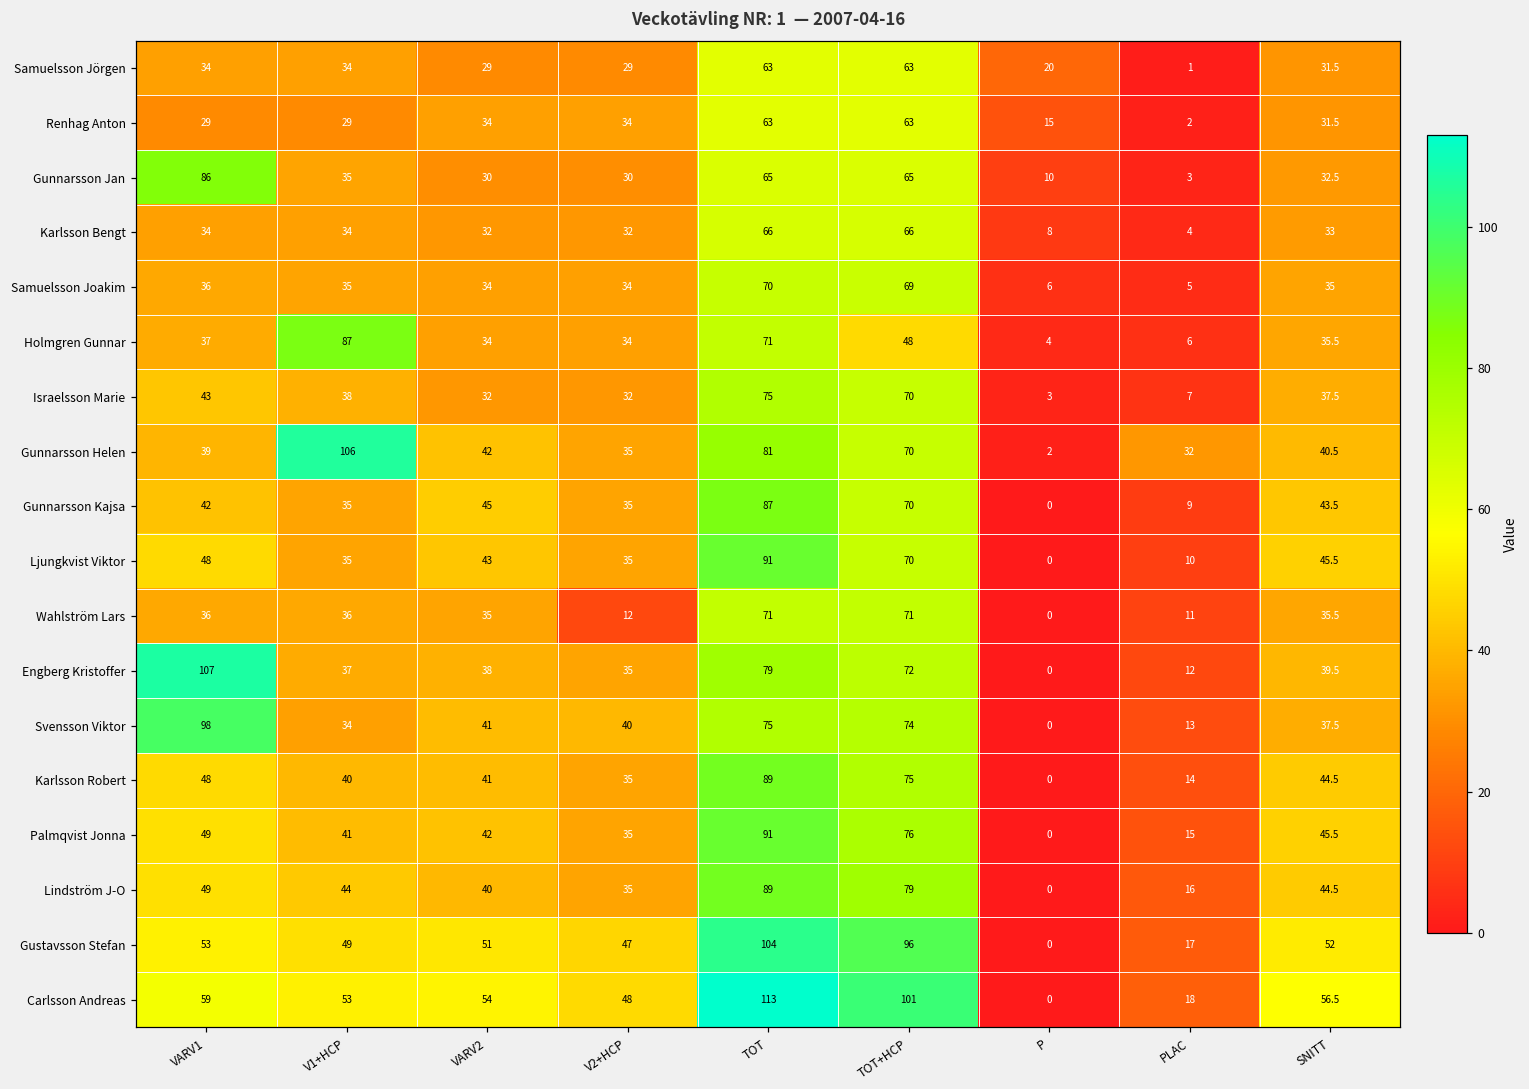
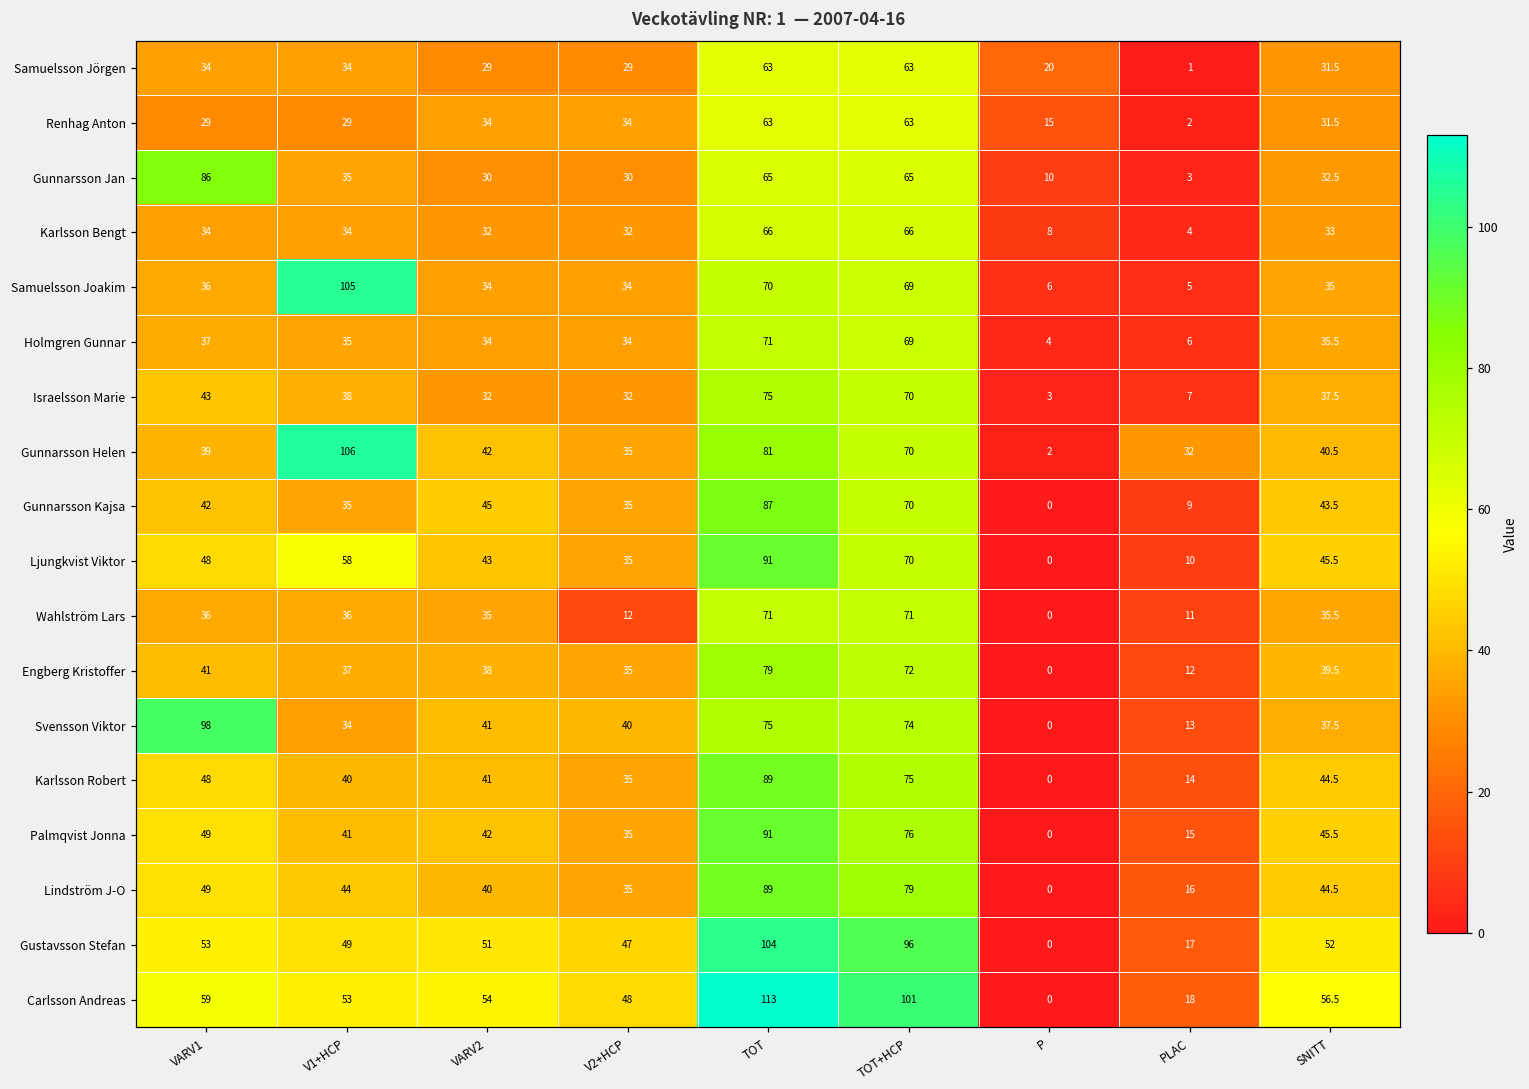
  {
    "Samuelsson Jörgen": {
      "VARV1": 34,
      "V1+HCP": 34,
      "VARV2": 29,
      "V2+HCP": 29,
      "TOT": 63,
      "TOT+HCP": 63,
      "P": 20,
      "PLAC": 1,
      "SNITT": 31.5
    },
    "Renhag Anton": {
      "VARV1": 29,
      "V1+HCP": 29,
      "VARV2": 34,
      "V2+HCP": 34,
      "TOT": 63,
      "TOT+HCP": 63,
      "P": 15,
      "PLAC": 2,
      "SNITT": 31.5
    },
    "Gunnarsson Jan": {
      "VARV1": 86,
      "V1+HCP": 35,
      "VARV2": 30,
      "V2+HCP": 30,
      "TOT": 65,
      "TOT+HCP": 65,
      "P": 10,
      "PLAC": 3,
      "SNITT": 32.5
    },
    "Karlsson Bengt": {
      "VARV1": 34,
      "V1+HCP": 34,
      "VARV2": 32,
      "V2+HCP": 32,
      "TOT": 66,
      "TOT+HCP": 66,
      "P": 8,
      "PLAC": 4,
      "SNITT": 33
    },
    "Samuelsson Joakim": {
      "VARV1": 36,
-     "V1+HCP": 35,
+     "V1+HCP": 105,
      "VARV2": 34,
      "V2+HCP": 34,
      "TOT": 70,
      "TOT+HCP": 69,
      "P": 6,
      "PLAC": 5,
      "SNITT": 35
    },
    "Holmgren Gunnar": {
      "VARV1": 37,
-     "V1+HCP": 87,
+     "V1+HCP": 35,
      "VARV2": 34,
      "V2+HCP": 34,
      "TOT": 71,
-     "TOT+HCP": 48,
+     "TOT+HCP": 69,
      "P": 4,
      "PLAC": 6,
      "SNITT": 35.5
    },
    "Israelsson Marie": {
      "VARV1": 43,
      "V1+HCP": 38,
      "VARV2": 32,
      "V2+HCP": 32,
      "TOT": 75,
      "TOT+HCP": 70,
      "P": 3,
      "PLAC": 7,
      "SNITT": 37.5
    },
    "Gunnarsson Helen": {
      "VARV1": 39,
      "V1+HCP": 106,
      "VARV2": 42,
      "V2+HCP": 35,
      "TOT": 81,
      "TOT+HCP": 70,
      "P": 2,
      "PLAC": 32,
      "SNITT": 40.5
    },
    "Gunnarsson Kajsa": {
      "VARV1": 42,
      "V1+HCP": 35,
      "VARV2": 45,
      "V2+HCP": 35,
      "TOT": 87,
      "TOT+HCP": 70,
      "P": 0,
      "PLAC": 9,
      "SNITT": 43.5
    },
    "Ljungkvist Viktor": {
      "VARV1": 48,
-     "V1+HCP": 35,
+     "V1+HCP": 58,
      "VARV2": 43,
      "V2+HCP": 35,
      "TOT": 91,
      "TOT+HCP": 70,
      "P": 0,
      "PLAC": 10,
      "SNITT": 45.5
    },
    "Wahlström Lars": {
      "VARV1": 36,
      "V1+HCP": 36,
      "VARV2": 35,
      "V2+HCP": 12,
      "TOT": 71,
      "TOT+HCP": 71,
      "P": 0,
      "PLAC": 11,
      "SNITT": 35.5
    },
    "Engberg Kristoffer": {
-     "VARV1": 107,
+     "VARV1": 41,
      "V1+HCP": 37,
      "VARV2": 38,
      "V2+HCP": 35,
      "TOT": 79,
      "TOT+HCP": 72,
      "P": 0,
      "PLAC": 12,
      "SNITT": 39.5
    },
    "Svensson Viktor": {
      "VARV1": 98,
      "V1+HCP": 34,
      "VARV2": 41,
      "V2+HCP": 40,
      "TOT": 75,
      "TOT+HCP": 74,
      "P": 0,
      "PLAC": 13,
      "SNITT": 37.5
    },
    "Karlsson Robert": {
      "VARV1": 48,
      "V1+HCP": 40,
      "VARV2": 41,
      "V2+HCP": 35,
      "TOT": 89,
      "TOT+HCP": 75,
      "P": 0,
      "PLAC": 14,
      "SNITT": 44.5
    },
    "Palmqvist Jonna": {
      "VARV1": 49,
      "V1+HCP": 41,
      "VARV2": 42,
      "V2+HCP": 35,
      "TOT": 91,
      "TOT+HCP": 76,
      "P": 0,
      "PLAC": 15,
      "SNITT": 45.5
    },
    "Lindström J-O": {
      "VARV1": 49,
      "V1+HCP": 44,
      "VARV2": 40,
      "V2+HCP": 35,
      "TOT": 89,
      "TOT+HCP": 79,
      "P": 0,
      "PLAC": 16,
      "SNITT": 44.5
    },
    "Gustavsson Stefan": {
      "VARV1": 53,
      "V1+HCP": 49,
      "VARV2": 51,
      "V2+HCP": 47,
      "TOT": 104,
      "TOT+HCP": 96,
      "P": 0,
      "PLAC": 17,
      "SNITT": 52
    },
    "Carlsson Andreas": {
      "VARV1": 59,
      "V1+HCP": 53,
      "VARV2": 54,
      "V2+HCP": 48,
      "TOT": 113,
      "TOT+HCP": 101,
      "P": 0,
      "PLAC": 18,
      "SNITT": 56.5
    }
  }
